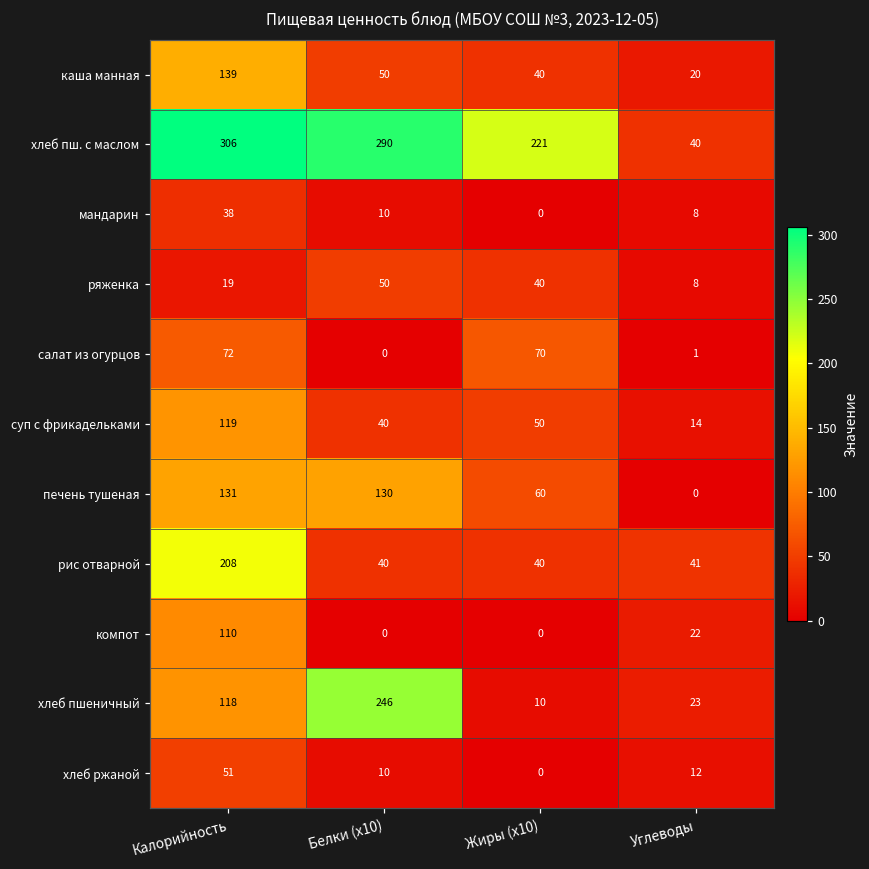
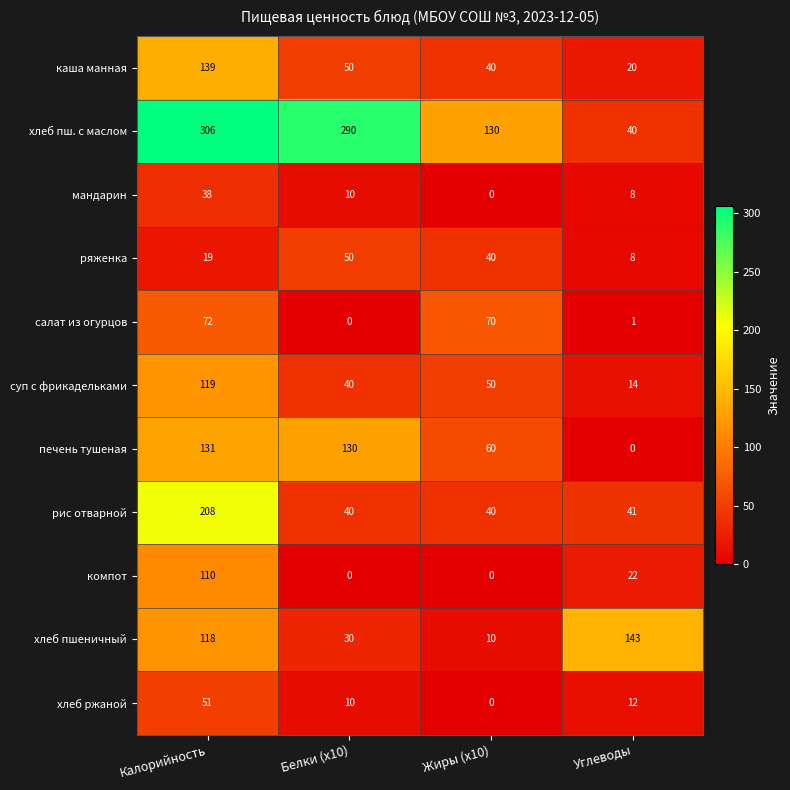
  {
    "каша манная": {
      "Калорийность": 139,
      "Белки (x10)": 50,
      "Жиры (x10)": 40,
      "Углеводы": 20
    },
    "хлеб пш. с маслом": {
      "Калорийность": 306,
      "Белки (x10)": 290,
-     "Жиры (x10)": 221,
+     "Жиры (x10)": 130,
      "Углеводы": 40
    },
    "мандарин": {
      "Калорийность": 38,
      "Белки (x10)": 10,
      "Жиры (x10)": 0,
      "Углеводы": 8
    },
    "ряженка": {
      "Калорийность": 19,
      "Белки (x10)": 50,
      "Жиры (x10)": 40,
      "Углеводы": 8
    },
    "салат из огурцов": {
      "Калорийность": 72,
      "Белки (x10)": 0,
      "Жиры (x10)": 70,
      "Углеводы": 1
    },
    "суп с фрикадельками": {
      "Калорийность": 119,
      "Белки (x10)": 40,
      "Жиры (x10)": 50,
      "Углеводы": 14
    },
    "печень тушеная": {
      "Калорийность": 131,
      "Белки (x10)": 130,
      "Жиры (x10)": 60,
      "Углеводы": 0
    },
    "рис отварной": {
      "Калорийность": 208,
      "Белки (x10)": 40,
      "Жиры (x10)": 40,
      "Углеводы": 41
    },
    "компот": {
      "Калорийность": 110,
      "Белки (x10)": 0,
      "Жиры (x10)": 0,
      "Углеводы": 22
    },
    "хлеб пшеничный": {
      "Калорийность": 118,
-     "Белки (x10)": 246,
+     "Белки (x10)": 30,
      "Жиры (x10)": 10,
-     "Углеводы": 23
+     "Углеводы": 143
    },
    "хлеб ржаной": {
      "Калорийность": 51,
      "Белки (x10)": 10,
      "Жиры (x10)": 0,
      "Углеводы": 12
    }
  }
